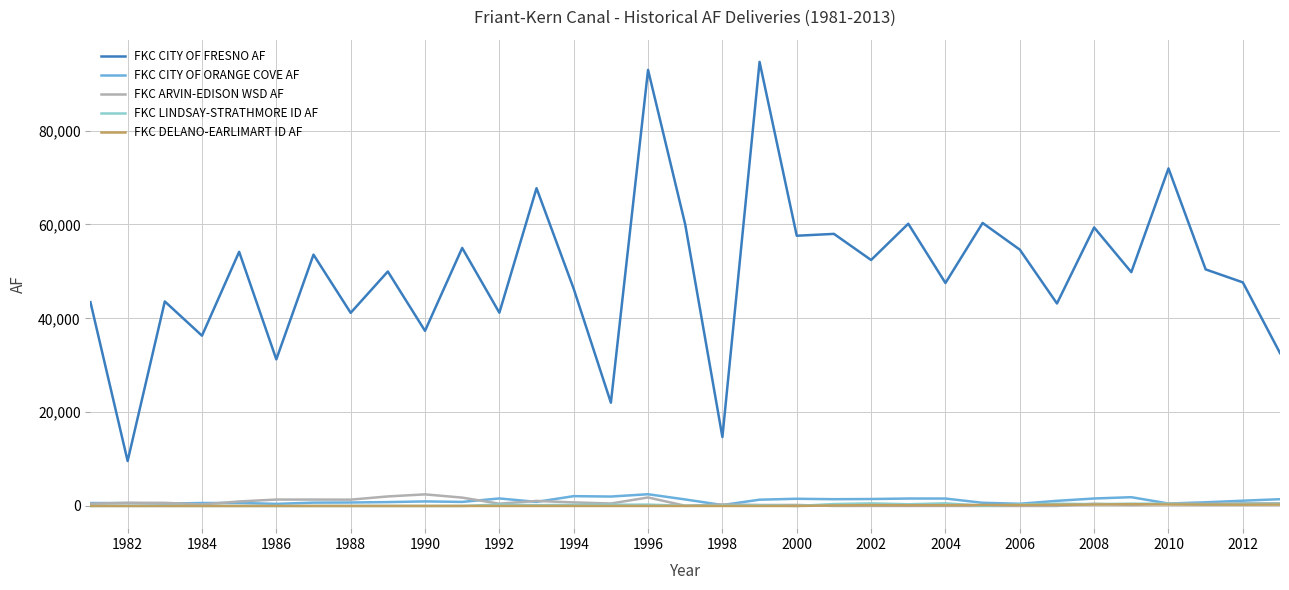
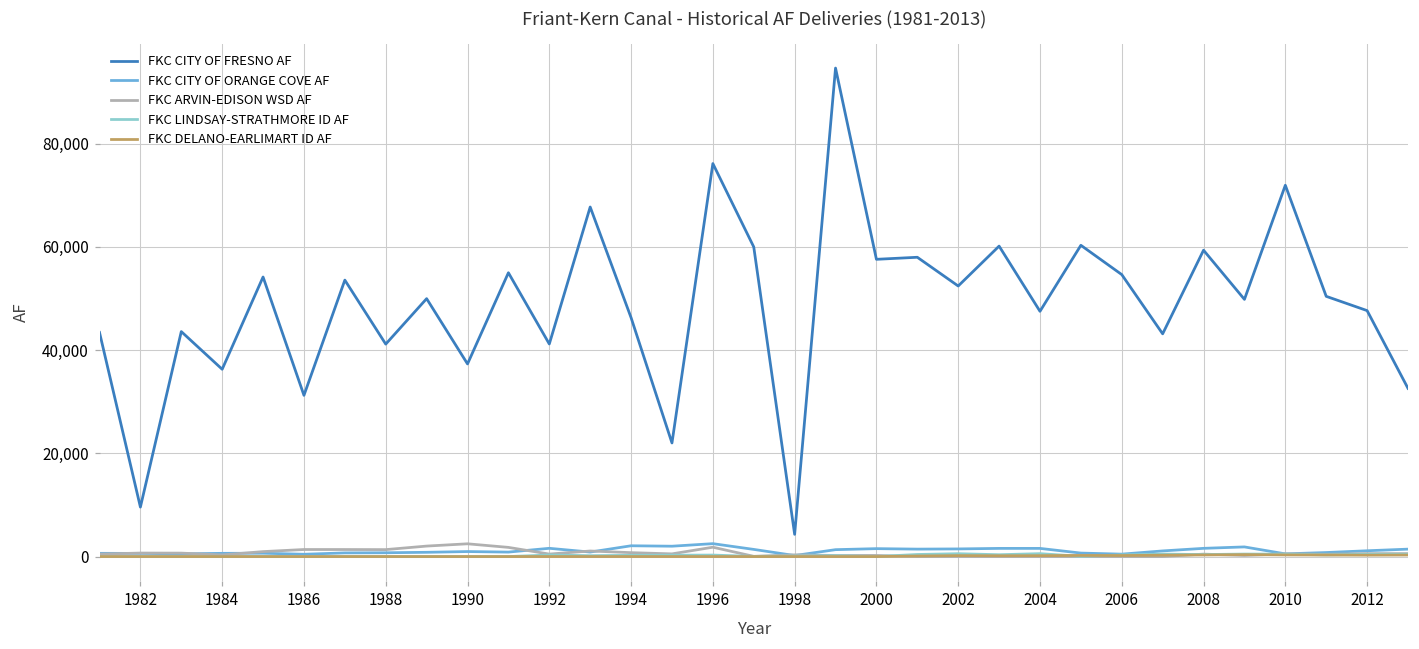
  {
    "FKC CITY OF FRESNO AF": {
      "1982": "10,000",
      "1984": "36,000",
      "1986": "31,000",
      "1988": "41,000",
      "1990": "37,000",
      "1992": "41,000",
      "1994": "46,000",
-     "1996": "93,000",
-     "1998": "15,000",
+     "1996": "76,000",
+     "1998": "4,000",
      "2000": "58,000",
      "2002": "52,000",
      "2004": "48,000",
      "2006": "55,000",
      "2008": "59,000",
      "2010": "72,000",
      "2012": "48,000"
    }
  }
